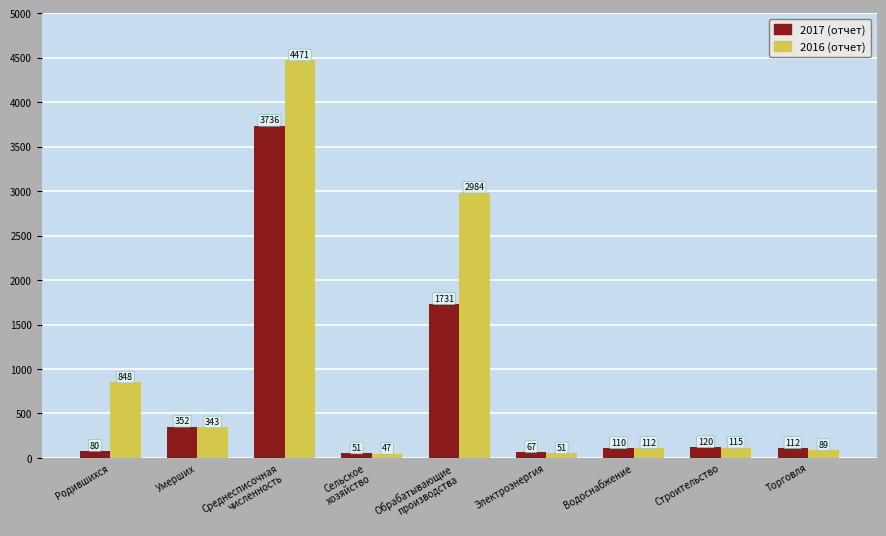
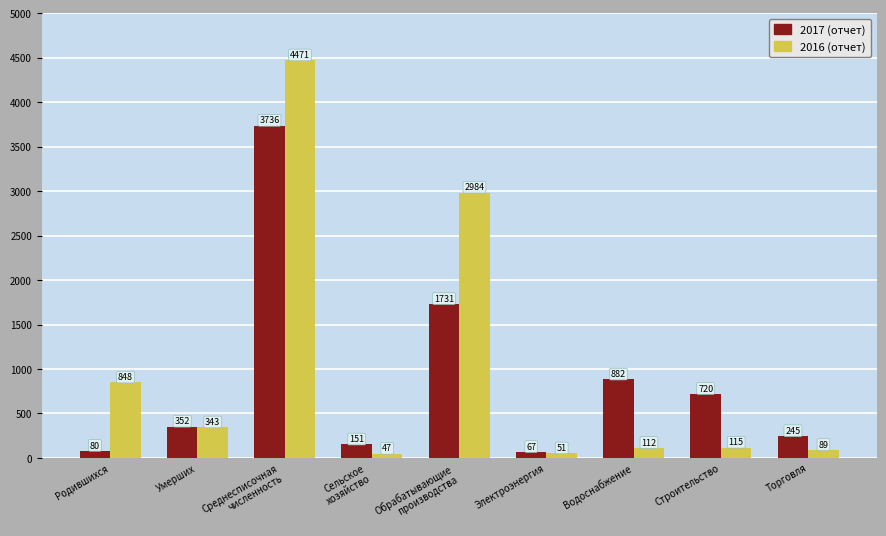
  {
    "2017 (отчет)": {
-     "Сельское хозяйство": 51,
-     "Водоснабжение": 110,
-     "Строительство": 120,
-     "Торговля": 112
+     "Сельское хозяйство": 151,
+     "Водоснабжение": 882,
+     "Строительство": 720,
+     "Торговля": 245
    }
  }
